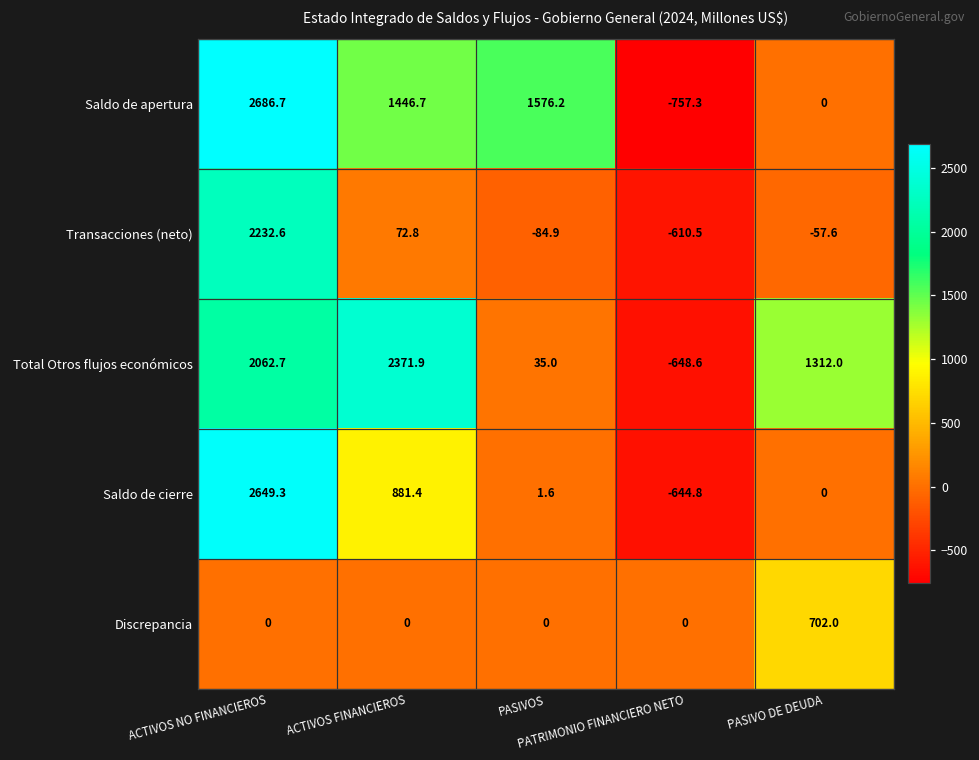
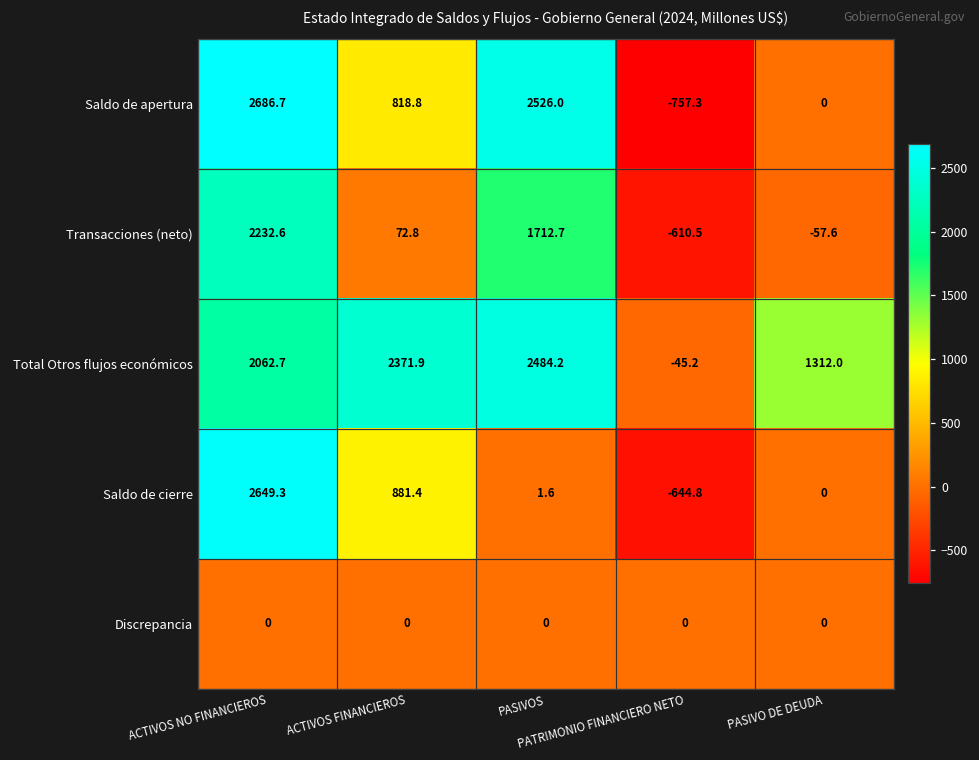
  {
    "Saldo de apertura": {
      "ACTIVOS NO FINANCIEROS": 2686.7,
-     "ACTIVOS FINANCIEROS": 1446.7,
-     "PASIVOS": 1576.2,
+     "ACTIVOS FINANCIEROS": 818.8,
+     "PASIVOS": 2526.0,
      "PATRIMONIO FINANCIERO NETO": -757.3,
      "PASIVO DE DEUDA": 0
    },
    "Transacciones (neto)": {
      "ACTIVOS NO FINANCIEROS": 2232.6,
      "ACTIVOS FINANCIEROS": 72.8,
-     "PASIVOS": -84.9,
+     "PASIVOS": 1712.7,
      "PATRIMONIO FINANCIERO NETO": -610.5,
      "PASIVO DE DEUDA": -57.6
    },
    "Total Otros flujos económicos": {
      "ACTIVOS NO FINANCIEROS": 2062.7,
      "ACTIVOS FINANCIEROS": 2371.9,
-     "PASIVOS": 35.0,
-     "PATRIMONIO FINANCIERO NETO": -648.6,
+     "PASIVOS": 2484.2,
+     "PATRIMONIO FINANCIERO NETO": -45.2,
      "PASIVO DE DEUDA": 1312.0
    },
    "Saldo de cierre": {
      "ACTIVOS NO FINANCIEROS": 2649.3,
      "ACTIVOS FINANCIEROS": 881.4,
      "PASIVOS": 1.6,
      "PATRIMONIO FINANCIERO NETO": -644.8,
      "PASIVO DE DEUDA": 0
    },
    "Discrepancia": {
      "ACTIVOS NO FINANCIEROS": 0,
      "ACTIVOS FINANCIEROS": 0,
      "PASIVOS": 0,
      "PATRIMONIO FINANCIERO NETO": 0,
-     "PASIVO DE DEUDA": 702.0
+     "PASIVO DE DEUDA": 0
    }
  }
